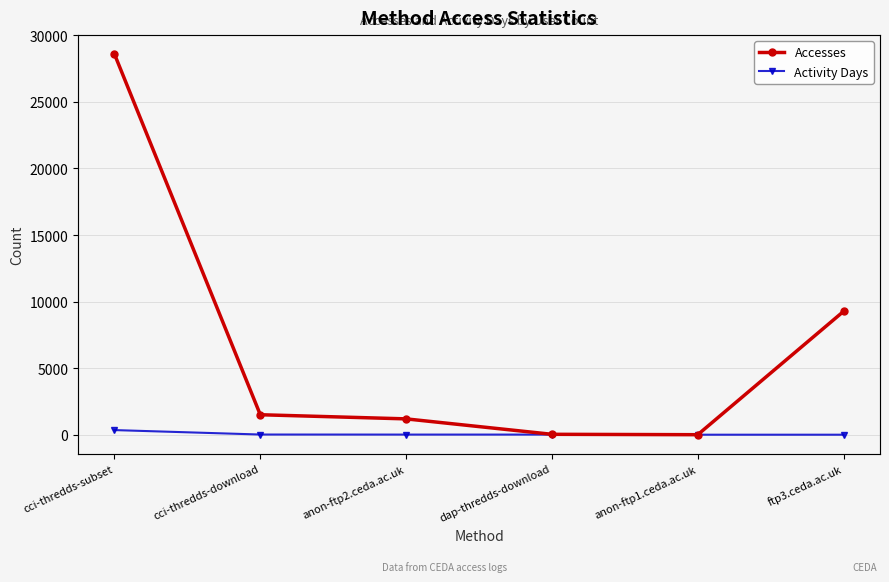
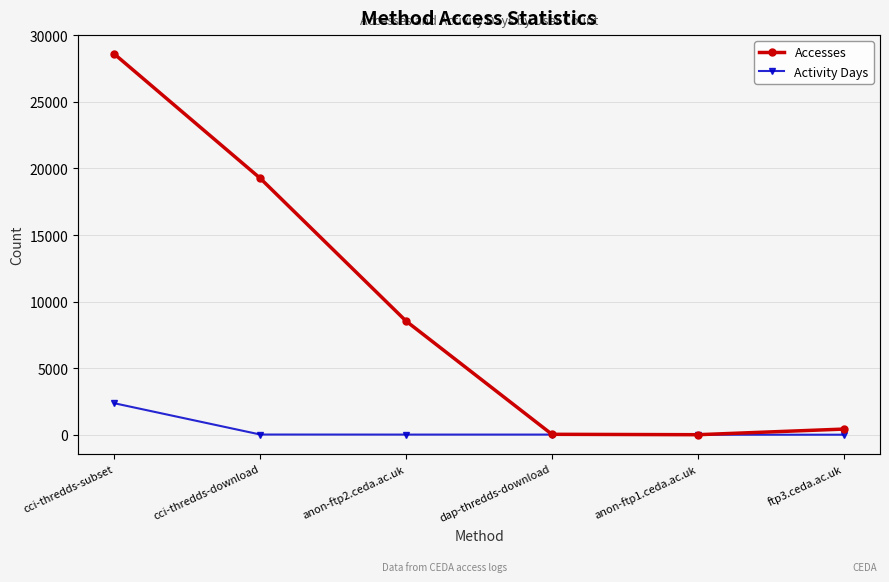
  {
    "Accesses": {
      "cci-thredds-subset": 28600,
-     "cci-thredds-download": 1500,
-     "anon-ftp2.ceda.ac.uk": 1200,
-     "ftp3.ceda.ac.uk": 9300
+     "cci-thredds-download": 19300,
+     "anon-ftp2.ceda.ac.uk": 8500,
+     "ftp3.ceda.ac.uk": 400
    },
    "Activity Days": {
-     "cci-thredds-subset": 300,
+     "cci-thredds-subset": 2400,
      "cci-thredds-download": 0,
      "anon-ftp2.ceda.ac.uk": 0,
      "ftp3.ceda.ac.uk": 0
    }
  }
